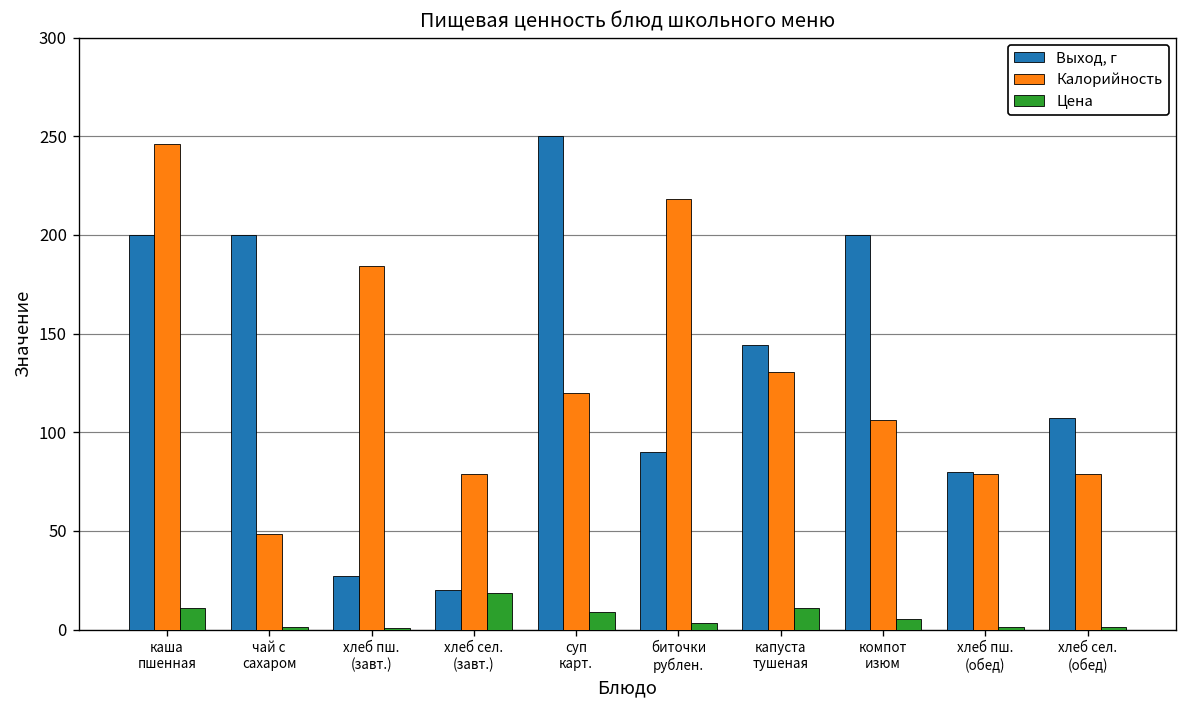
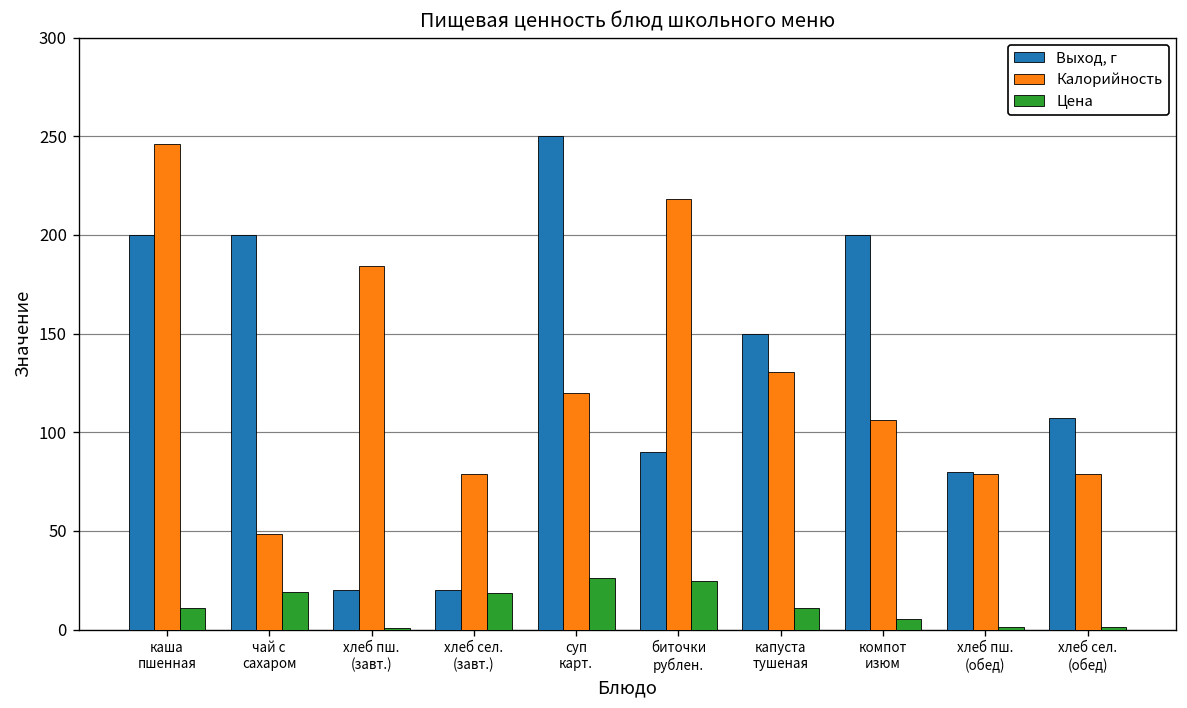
  {
    "Выход, г": {
      "каша пшенная": 200,
      "чай с сахаром": 200,
-     "хлеб пш. (завт.)": 27,
+     "хлеб пш. (завт.)": 20,
      "хлеб сел. (завт.)": 20,
      "суп карт.": 250,
      "биточки рублен.": 90,
-     "капуста тушеная": 144,
+     "капуста тушеная": 150,
      "компот изюм": 200,
      "хлеб пш. (обед)": 80,
      "хлеб сел. (обед)": 107
    },
    "Калорийность": {
      "каша пшенная": 246,
      "чай с сахаром": 49,
      "хлеб пш. (завт.)": 184,
      "хлеб сел. (завт.)": 79,
      "суп карт.": 120,
      "биточки рублен.": 218,
      "капуста тушеная": 131,
      "компот изюм": 106,
      "хлеб пш. (обед)": 79,
      "хлеб сел. (обед)": 79
    },
    "Цена": {
      "каша пшенная": 11,
-     "чай с сахаром": 1,
+     "чай с сахаром": 19,
      "хлеб сел. (завт.)": 19,
-     "суп карт.": 9,
-     "биточки рублен.": 3,
+     "суп карт.": 26,
+     "биточки рублен.": 24,
      "капуста тушеная": 11,
      "компот изюм": 5
    }
  }
